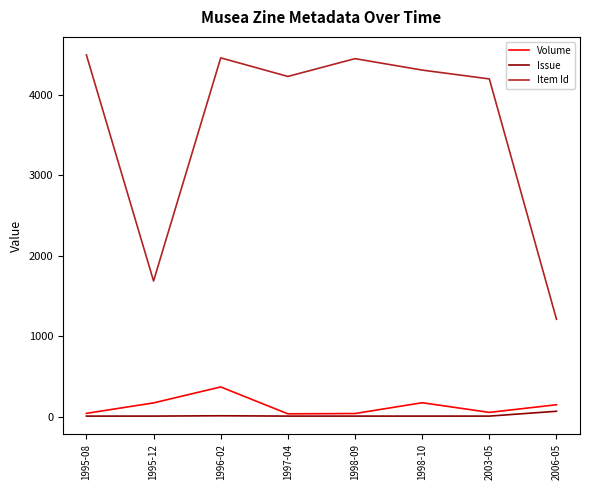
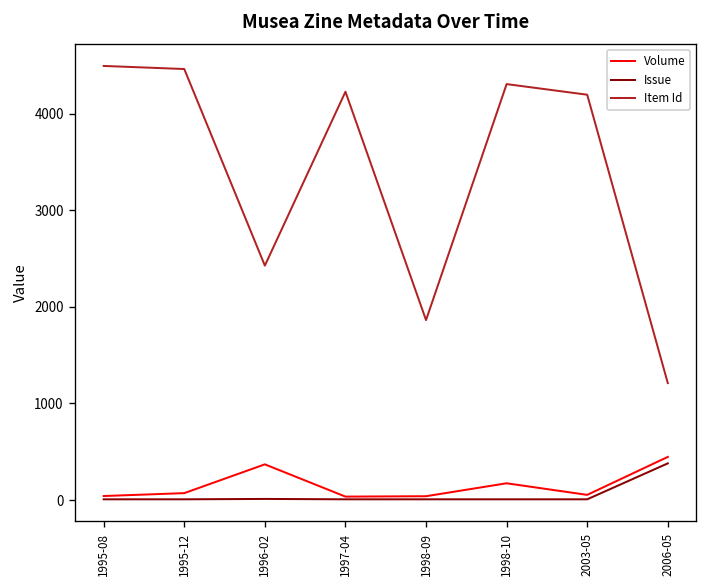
  {
    "Volume": {
      "1995-08": 0,
-     "1995-12": 200,
+     "1995-12": 100,
      "1996-02": 400,
      "1998-09": 0,
      "1998-10": 200,
      "2003-05": 100,
-     "2006-05": 100
+     "2006-05": 400
    },
    "Issue": {
      "1995-08": 0,
      "1995-12": 0,
      "1996-02": 0,
      "1998-09": 0,
      "1998-10": 0,
      "2003-05": 0,
-     "2006-05": 100
+     "2006-05": 400
    },
    "Item Id": {
      "1995-08": 4500,
-     "1995-12": 1700,
-     "1996-02": 4500,
+     "1995-12": 4500,
+     "1996-02": 2400,
      "1997-04": 4200,
-     "1998-09": 4400,
+     "1998-09": 1900,
      "1998-10": 4300,
      "2003-05": 4200,
      "2006-05": 1200
    }
  }
